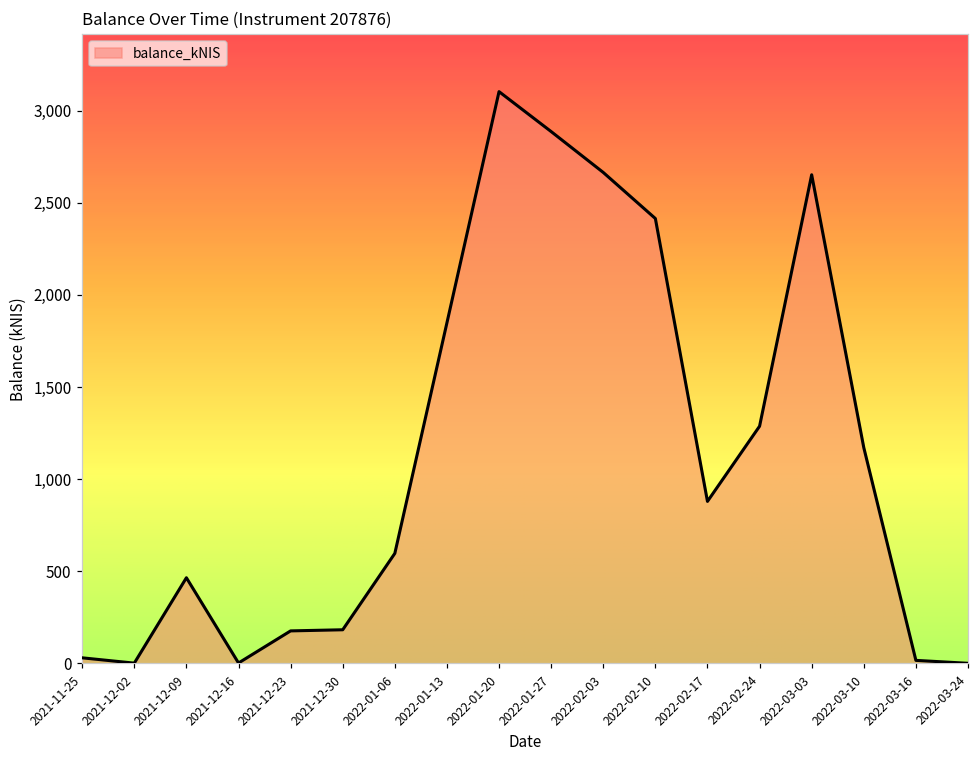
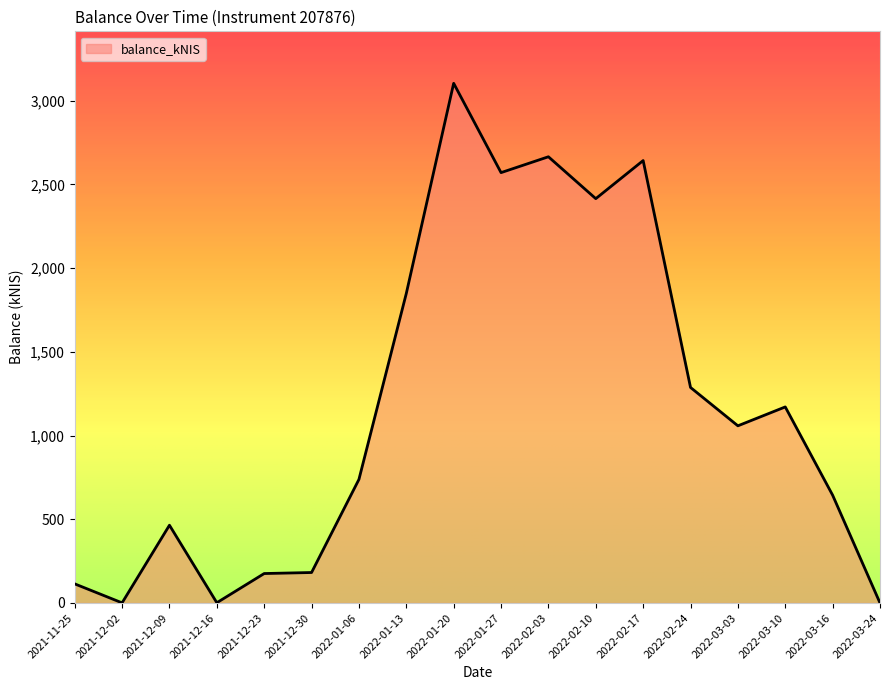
  {
-   "2021-11-25": "30",
+   "2021-11-25": "110",
    "2021-12-02": "0",
    "2021-12-09": "460",
    "2021-12-16": "0",
    "2021-12-23": "180",
    "2021-12-30": "180",
-   "2022-01-06": "600",
+   "2022-01-06": "740",
    "2022-01-13": "1,850",
    "2022-01-20": "3,100",
-   "2022-01-27": "2,890",
+   "2022-01-27": "2,570",
    "2022-02-03": "2,670",
    "2022-02-10": "2,420",
-   "2022-02-17": "880",
+   "2022-02-17": "2,640",
    "2022-02-24": "1,290",
-   "2022-03-03": "2,650",
+   "2022-03-03": "1,060",
    "2022-03-10": "1,170",
-   "2022-03-16": "20",
+   "2022-03-16": "640",
    "2022-03-24": "0"
  }
